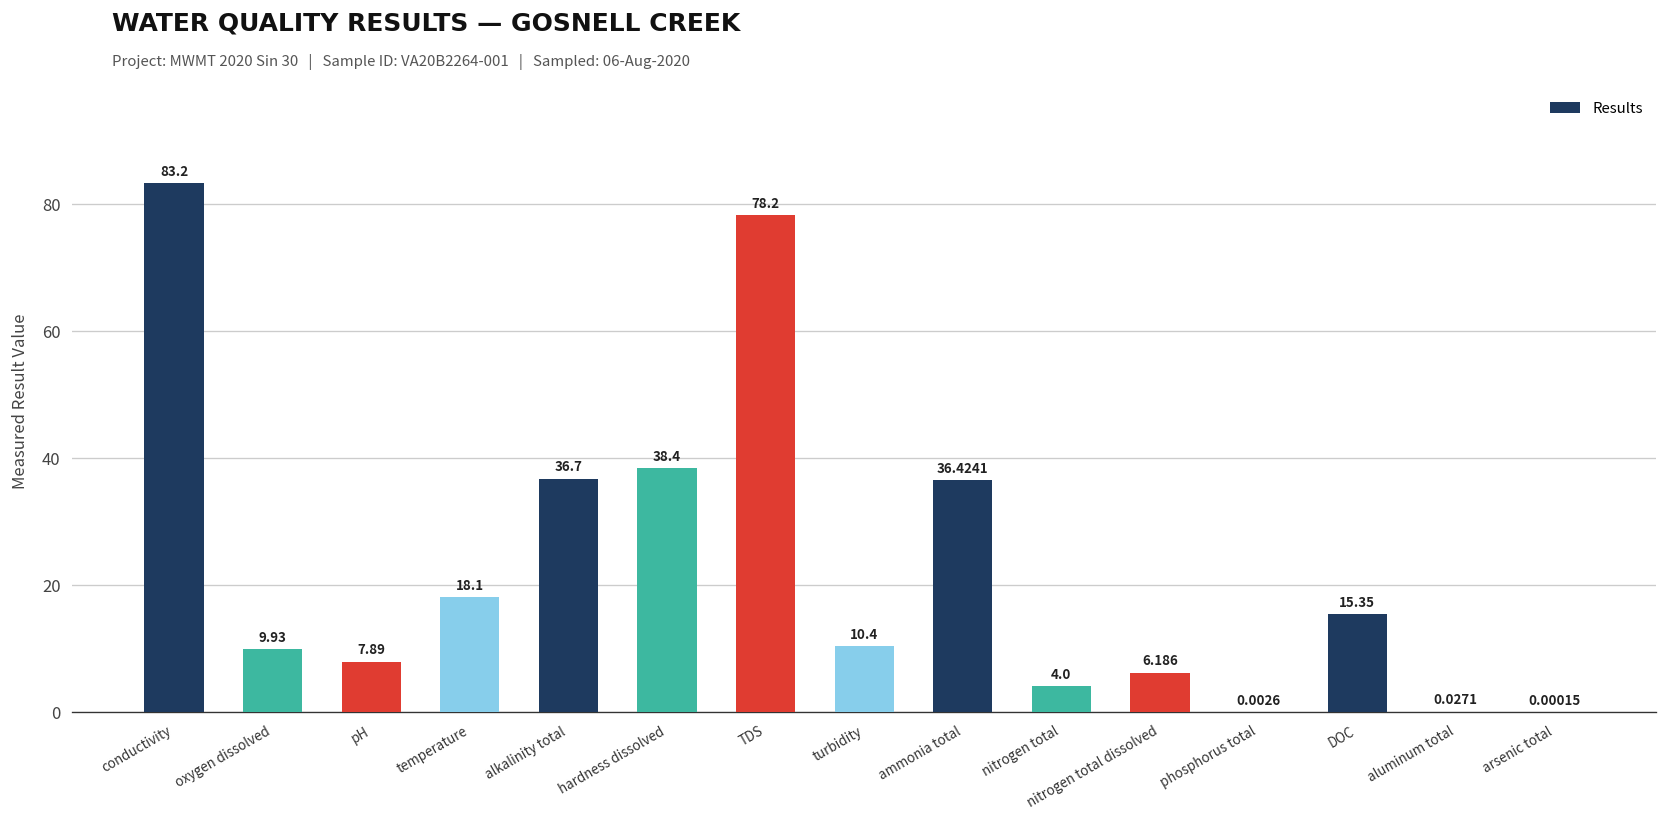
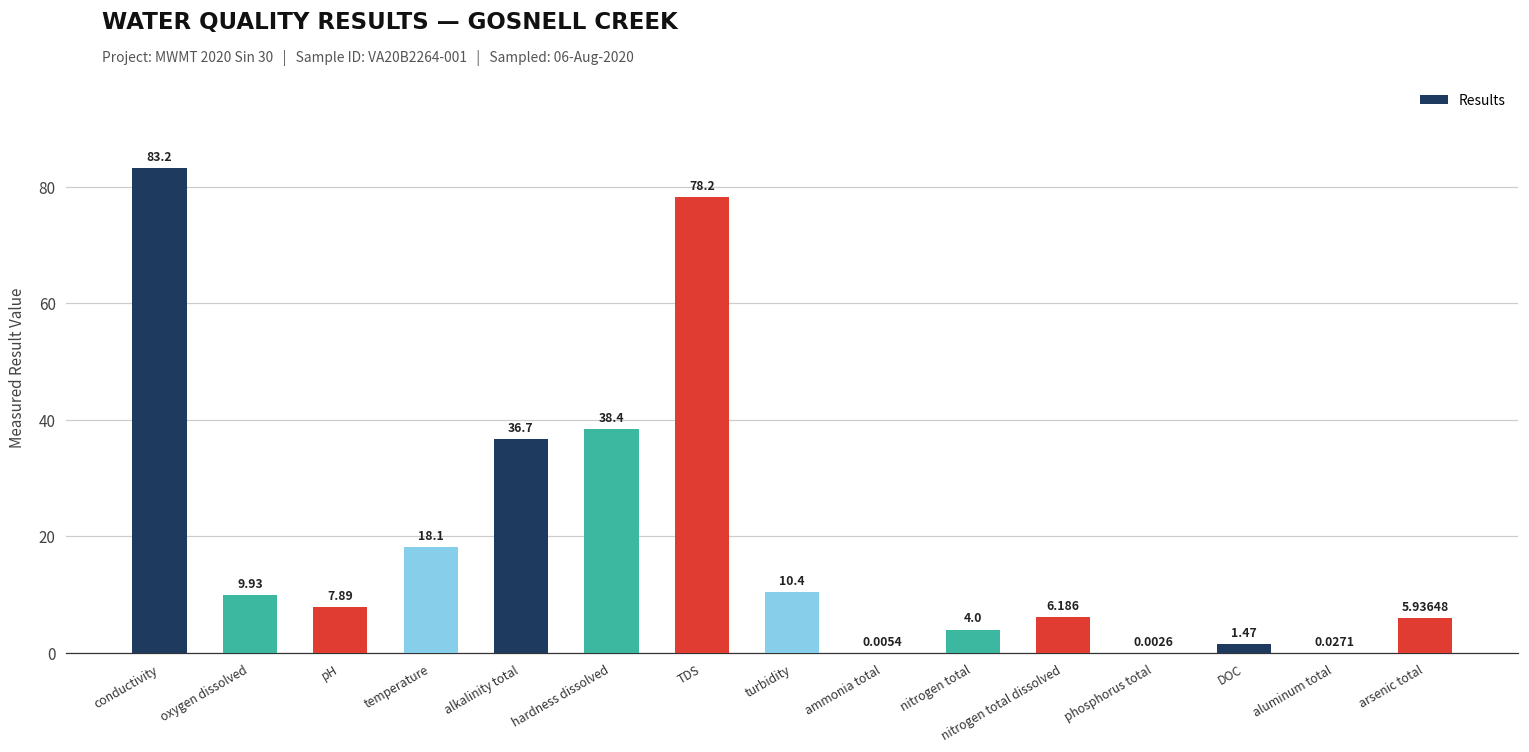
  {
    "conductivity": 83.2,
    "oxygen dissolved": 9.93,
    "pH": 7.89,
    "temperature": 18.1,
    "alkalinity total": 36.7,
    "hardness dissolved": 38.4,
    "TDS": 78.2,
    "turbidity": 10.4,
-   "ammonia total": 36.4241,
+   "ammonia total": 0.0054,
    "nitrogen total": 4.0,
    "nitrogen total dissolved": 6.186,
    "phosphorus total": 0.0026,
-   "DOC": 15.35,
+   "DOC": 1.47,
    "aluminum total": 0.0271,
-   "arsenic total": 0.00015
+   "arsenic total": 5.93648
  }
